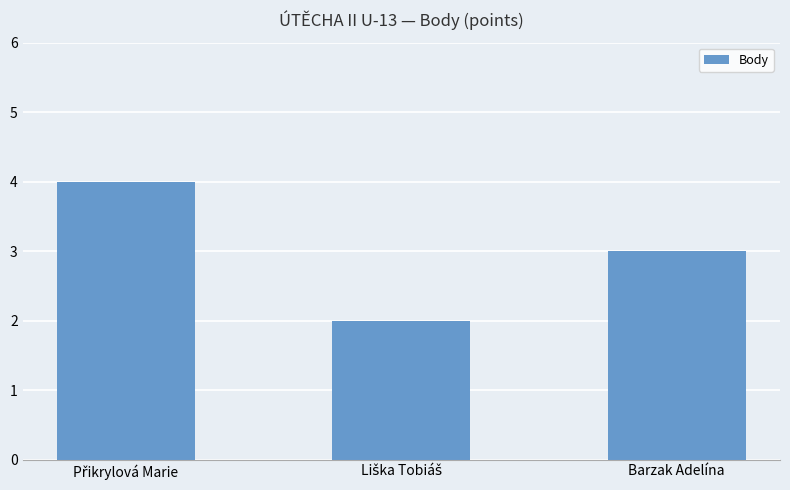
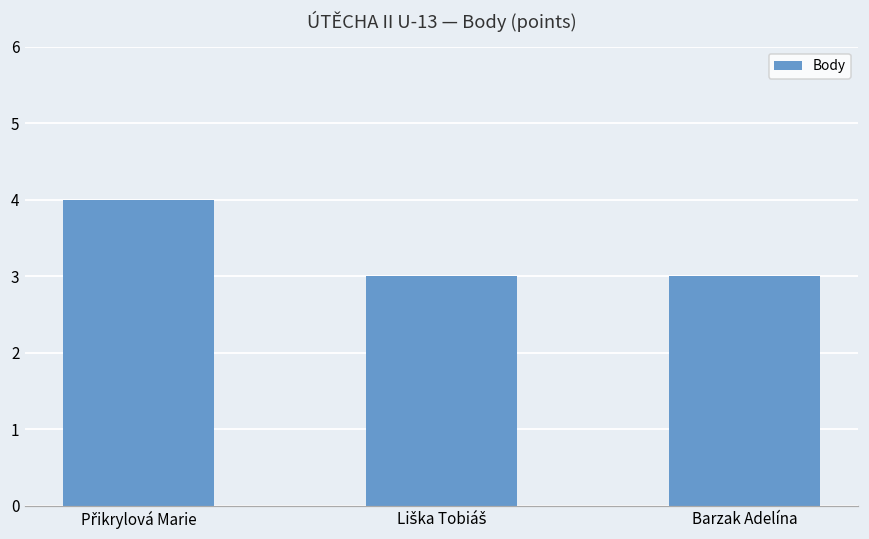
  {
    "Přikrylová Marie": 4,
-   "Liška Tobiáš": 2,
+   "Liška Tobiáš": 3,
    "Barzak Adelína": 3
  }
